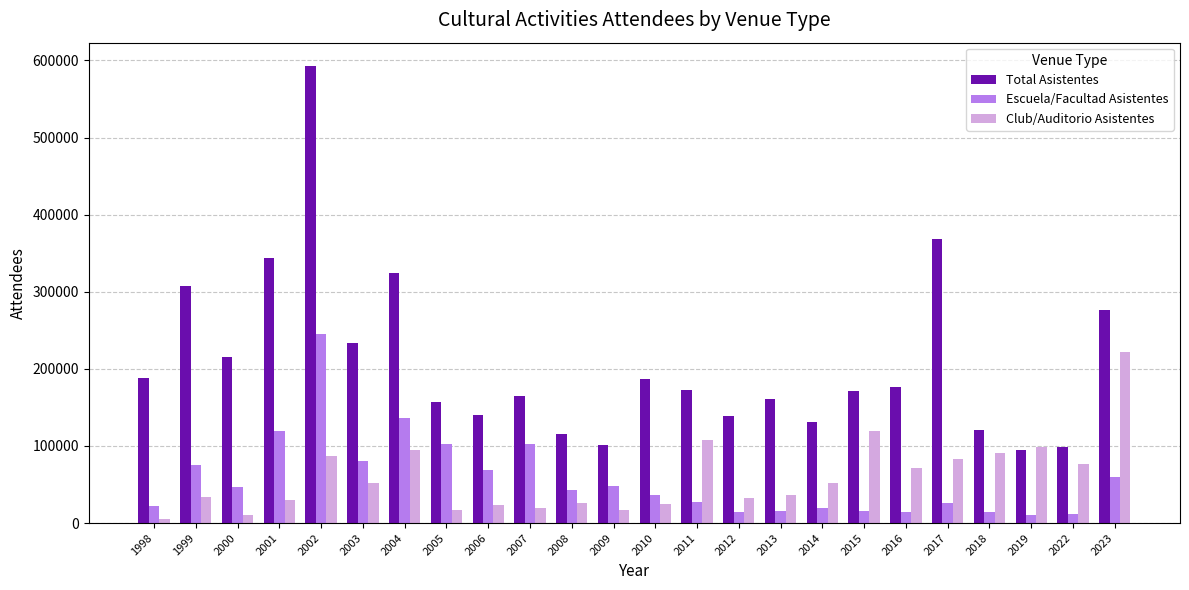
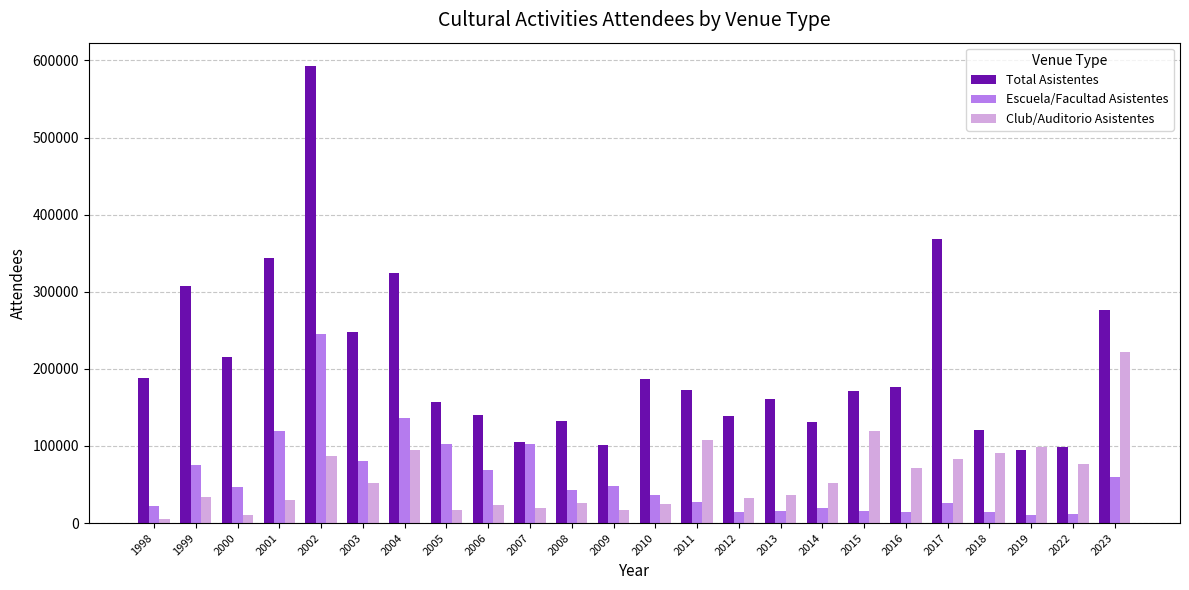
  {
    "Total Asistentes": {
      "1998": 190000,
      "1999": 310000,
      "2000": 220000,
      "2001": 340000,
      "2002": 590000,
-     "2003": 230000,
+     "2003": 250000,
      "2004": 320000,
      "2005": 160000,
      "2006": 140000,
-     "2007": 160000,
-     "2008": 120000,
+     "2007": 110000,
+     "2008": 130000,
      "2009": 100000,
      "2010": 190000,
      "2011": 170000,
      "2012": 140000,
      "2013": 160000,
      "2014": 130000,
      "2015": 170000,
      "2016": 180000,
      "2017": 370000,
      "2018": 120000,
      "2019": 90000,
      "2022": 100000,
      "2023": 280000
    }
  }
